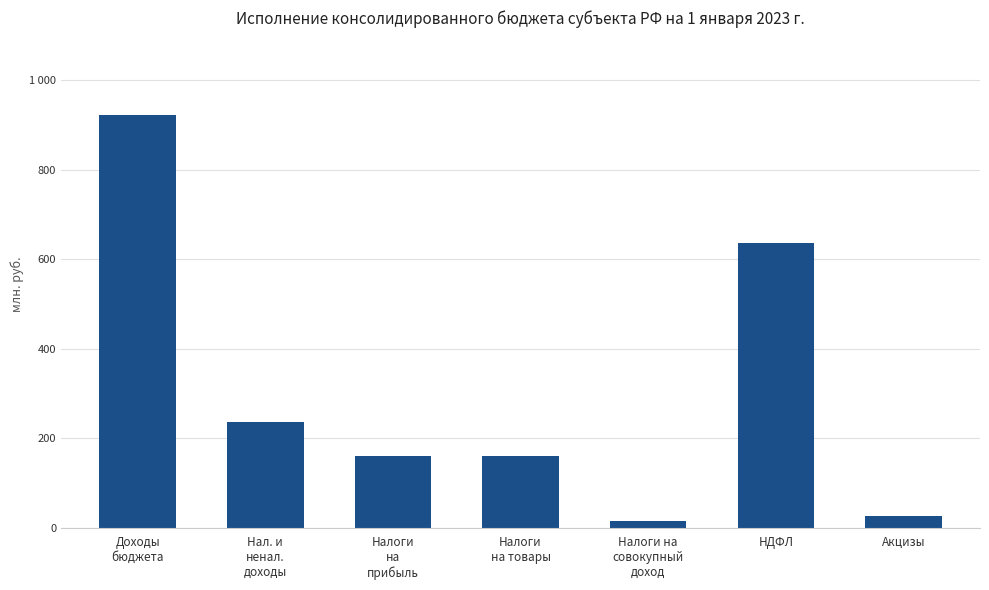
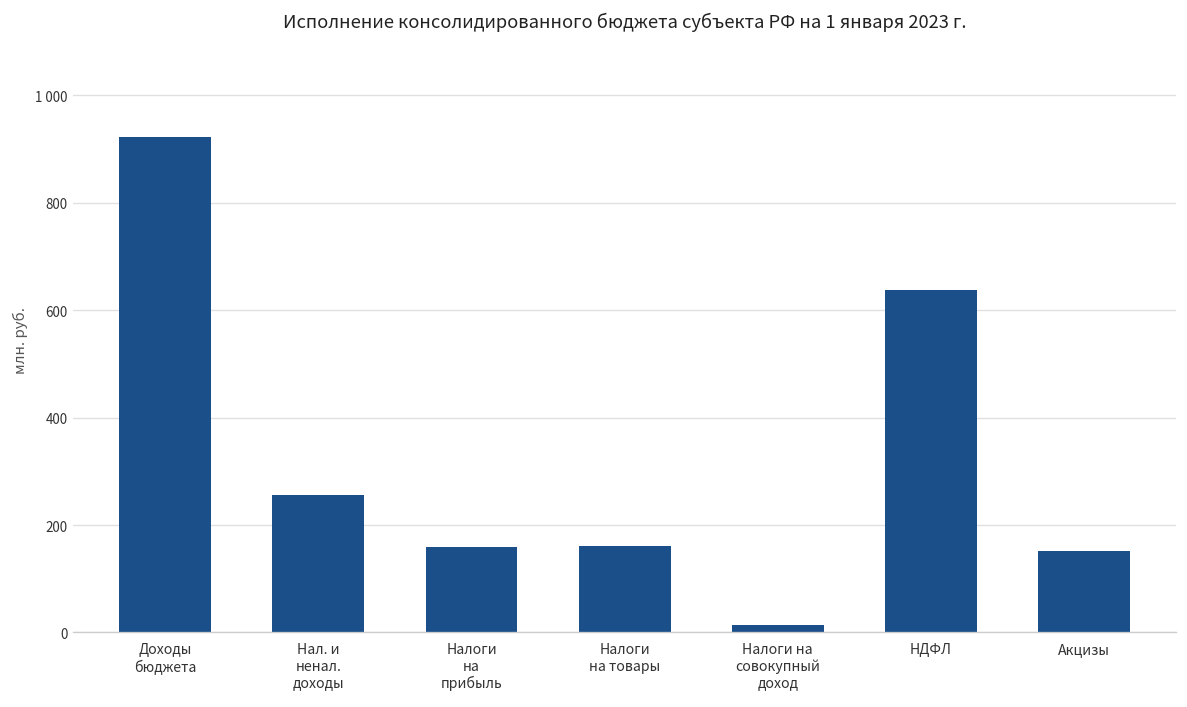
  {
    "Доходы бюджета": 920,
-   "Нал. и ненал. доходы": 240,
+   "Нал. и ненал. доходы": 260,
    "Налоги на прибыль": 160,
    "Налоги на товары": 160,
    "Налоги на совокупный доход": 10,
    "НДФЛ": 640,
-   "Акцизы": 30
+   "Акцизы": 150
  }
